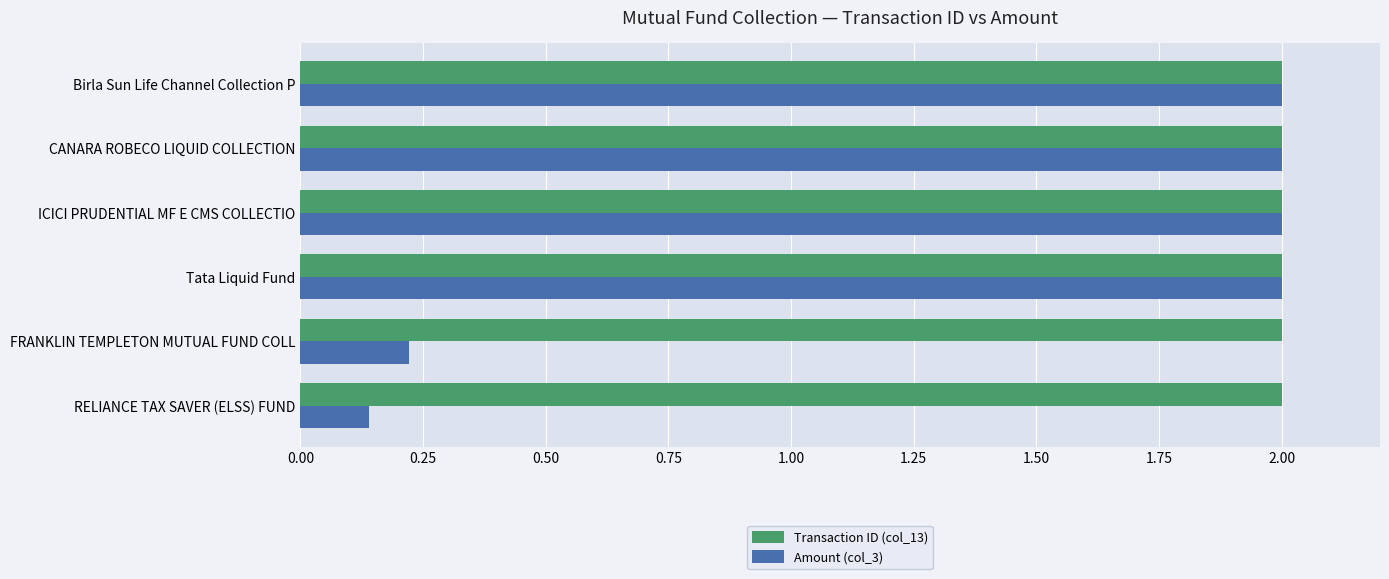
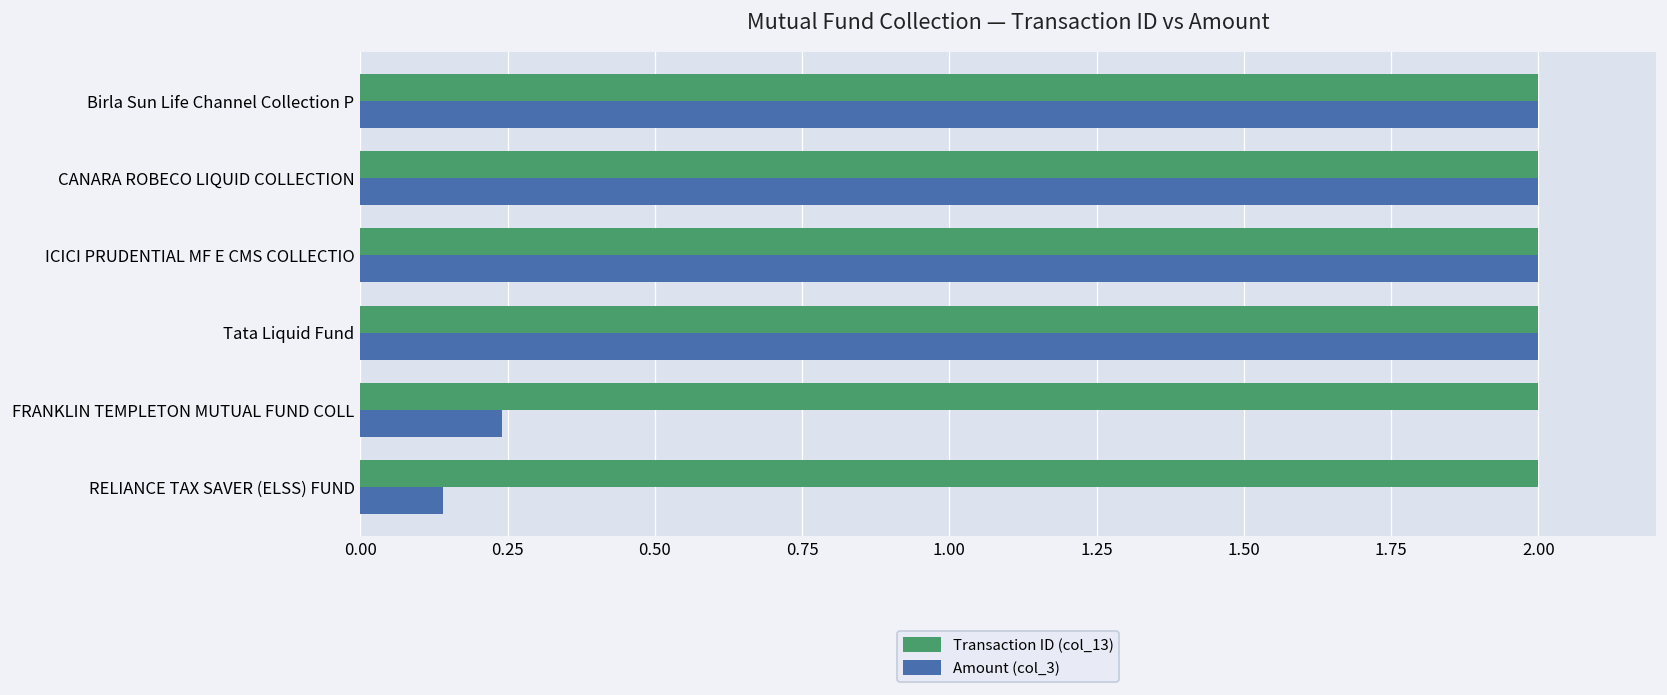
  {
    "Transaction ID (col_13)": {
      "Birla Sun Life Channel Collection P": 2.00,
      "CANARA ROBECO LIQUID COLLECTION": 2.00,
      "ICICI PRUDENTIAL MF E CMS COLLECTIO": 2.00,
      "Tata Liquid Fund": 2.00,
      "FRANKLIN TEMPLETON MUTUAL FUND COLL": 2.00,
      "RELIANCE TAX SAVER (ELSS) FUND": 2.00
    },
    "Amount (col_3)": {
      "Birla Sun Life Channel Collection P": 2.00,
      "CANARA ROBECO LIQUID COLLECTION": 2.00,
      "ICICI PRUDENTIAL MF E CMS COLLECTIO": 2.00,
      "Tata Liquid Fund": 2.00,
-     "FRANKLIN TEMPLETON MUTUAL FUND COLL": 0.22,
+     "FRANKLIN TEMPLETON MUTUAL FUND COLL": 0.24,
      "RELIANCE TAX SAVER (ELSS) FUND": 0.14
    }
  }
